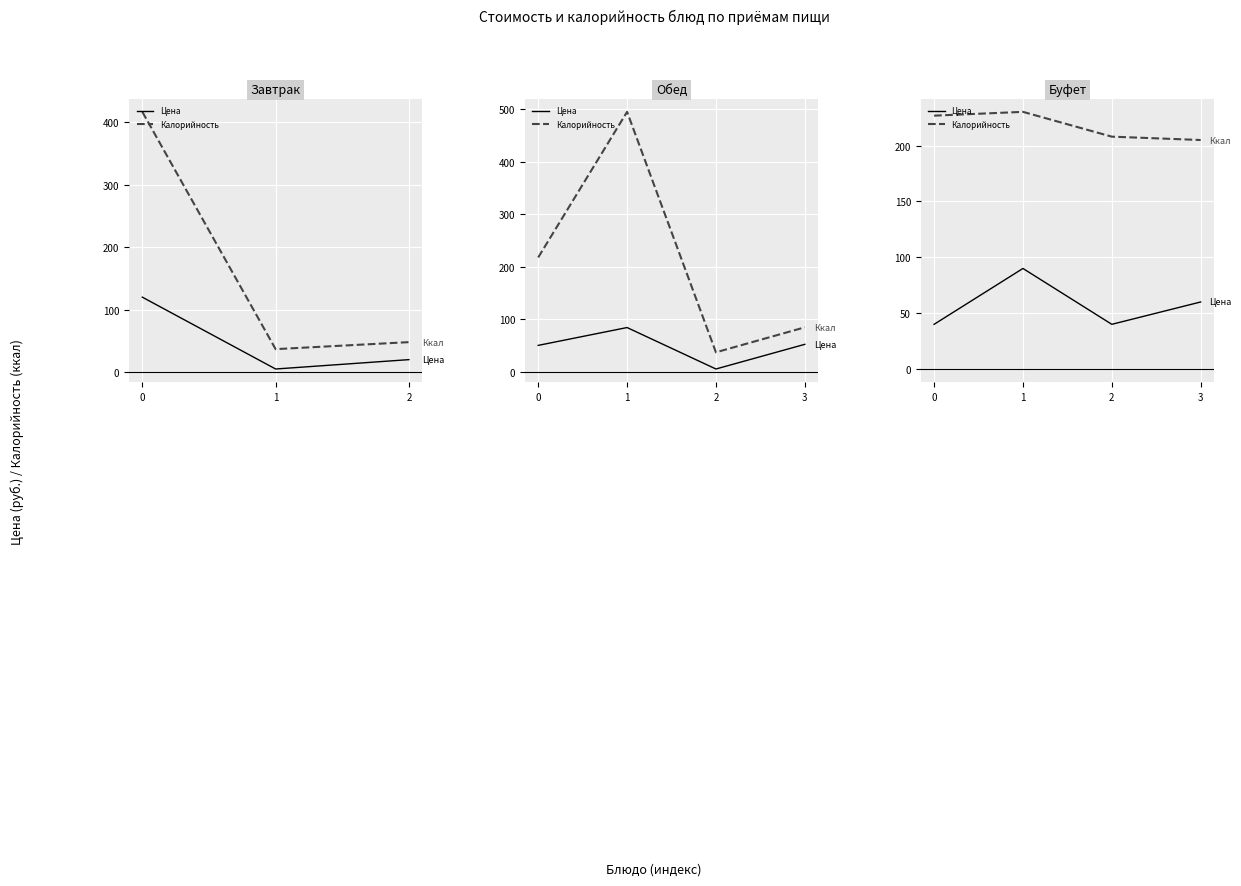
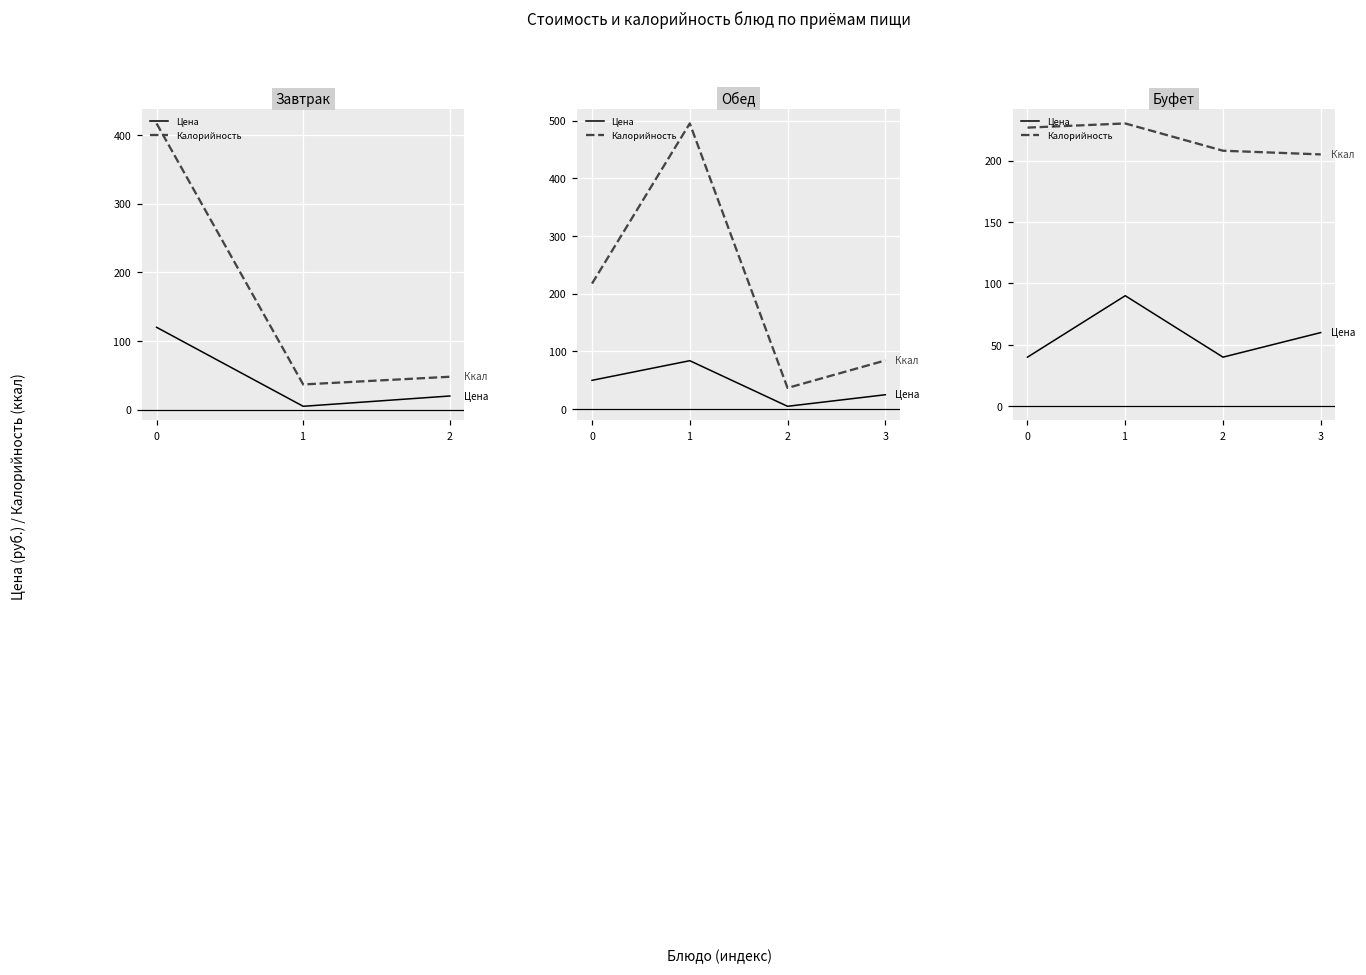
  {
    "Завтрак": {
      "Цена": {
        "0": 120,
        "1": 10,
        "2": 20
      },
      "Калорийность": {
        "0": 420,
        "1": 40,
        "2": 50
      }
    },
    "Обед": {
      "Цена": {
        "0": 50,
        "1": 80,
        "2": 10,
-       "3": 50
+       "3": 30
      },
      "Калорийность": {
        "0": 220,
        "1": 500,
        "2": 40,
        "3": 80
      }
    },
    "Буфет": {
      "Цена": {
        "0": 40,
        "1": 90,
        "2": 40,
        "3": 60
      },
      "Калорийность": {
        "0": 227,
        "1": 230,
        "2": 208,
        "3": 205
      }
    }
  }
